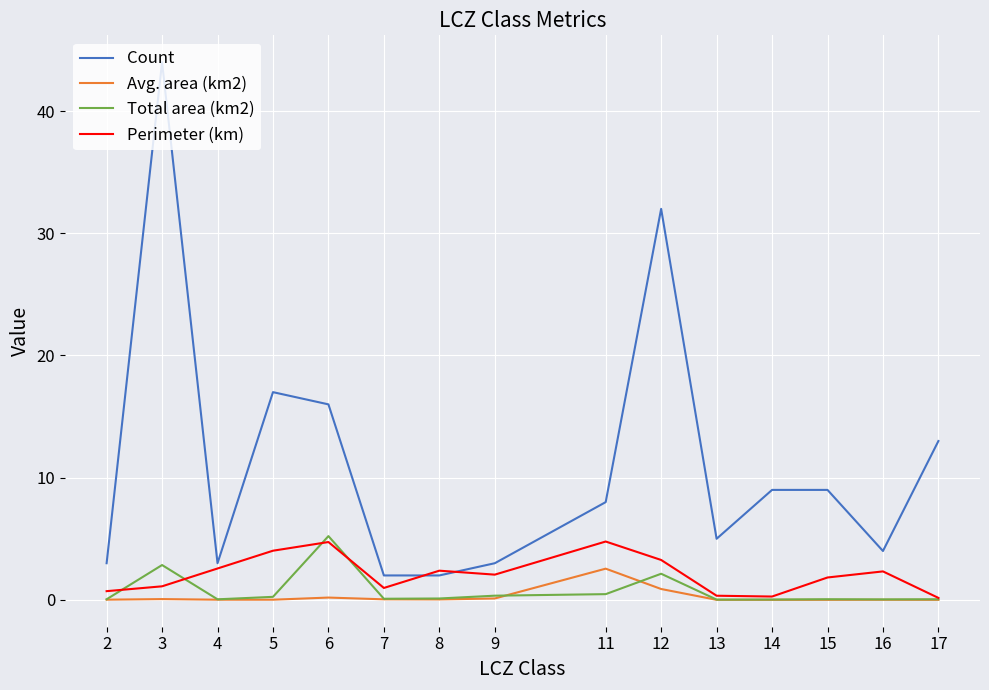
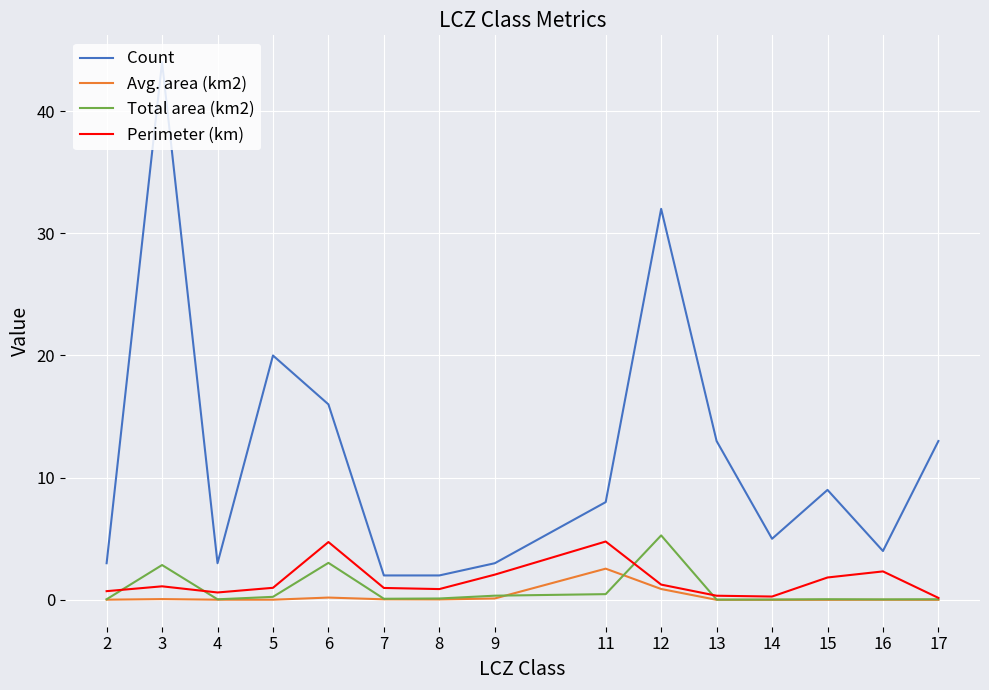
  {
    "Count": {
      "2": 3,
      "4": 3,
-     "5": 17,
+     "5": 20,
      "6": 16,
      "7": 2,
      "8": 2,
      "9": 3,
      "11": 8,
      "12": 32,
-     "13": 5,
-     "14": 9,
+     "13": 13,
+     "14": 5,
      "15": 9,
      "16": 4,
      "17": 13
    },
    "Avg. area (km2)": {
      "3": 0.1,
      "5": 0.0,
      "6": 0.2,
      "9": 0.1,
      "11": 2.6,
      "12": 0.9
    },
    "Total area (km2)": {
      "3": 2.9,
      "5": 0.2,
-     "6": 5.2,
+     "6": 3.0,
      "9": 0.3,
      "11": 0.5,
-     "12": 2.1
+     "12": 5.3
    },
    "Perimeter (km)": {
      "2": 0.7,
      "3": 1.1,
-     "4": 2.6,
-     "5": 4.0,
+     "4": 0.6,
+     "5": 1.0,
      "6": 4.7,
      "7": 1.0,
-     "8": 2.4,
+     "8": 0.9,
      "9": 2.1,
      "11": 4.8,
-     "12": 3.3,
+     "12": 1.3,
      "13": 0.3,
      "14": 0.3,
      "15": 1.8,
      "16": 2.3
    }
  }
